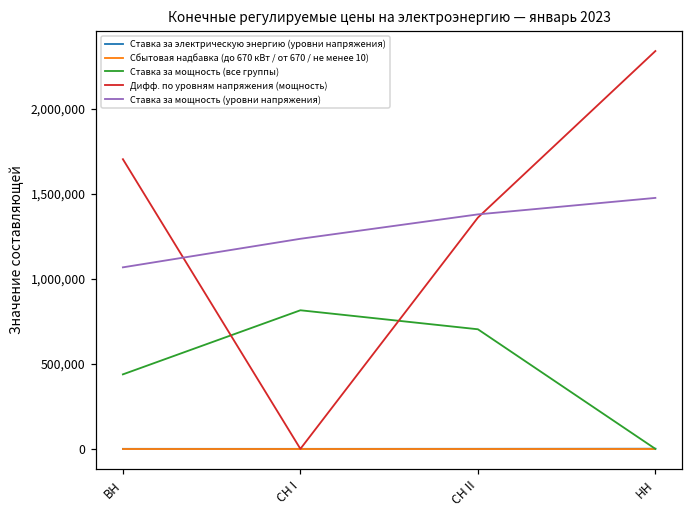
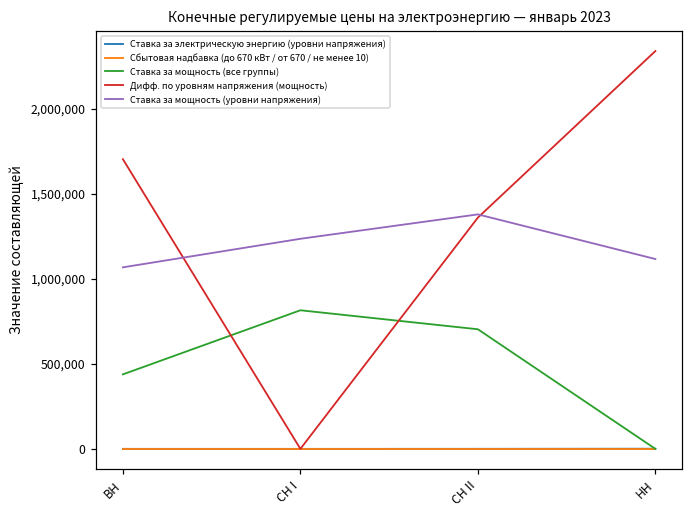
  {
    "Сбытовая надбавка (до 670 кВт / от 670 / не менее 10)": {
      "ВН": "0",
      "СН II": "0"
    },
    "Ставка за мощность (все группы)": {
      "ВН": "440,000",
      "СН I": "810,000",
      "СН II": "700,000"
    },
    "Дифф. по уровням напряжения (мощность)": {
      "ВН": "1,700,000",
      "СН II": "1,360,000",
      "НН": "2,340,000"
    },
    "Ставка за мощность (уровни напряжения)": {
      "ВН": "1,070,000",
      "СН I": "1,230,000",
      "СН II": "1,380,000",
-     "НН": "1,470,000"
+     "НН": "1,120,000"
    }
  }
